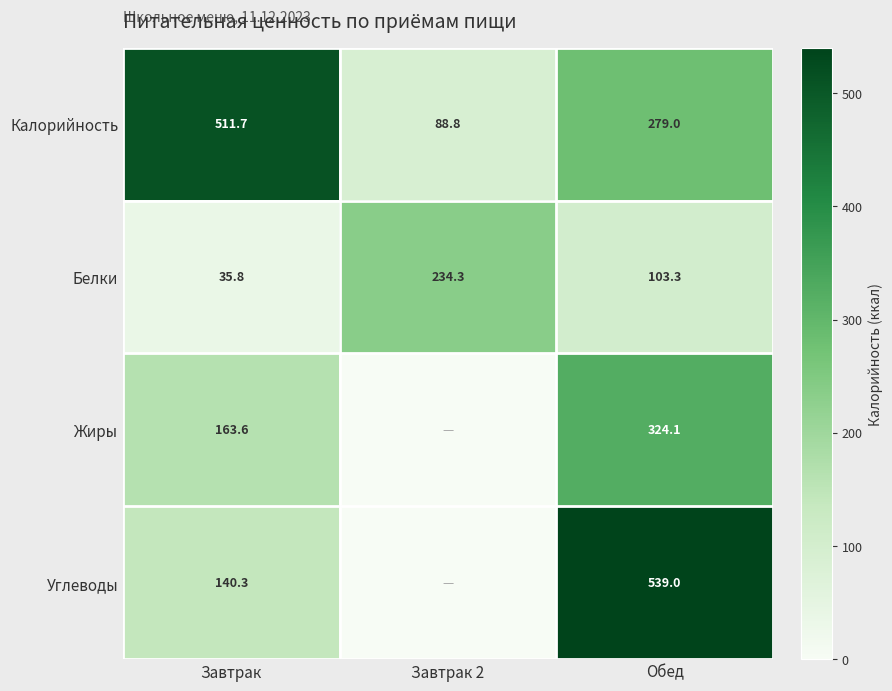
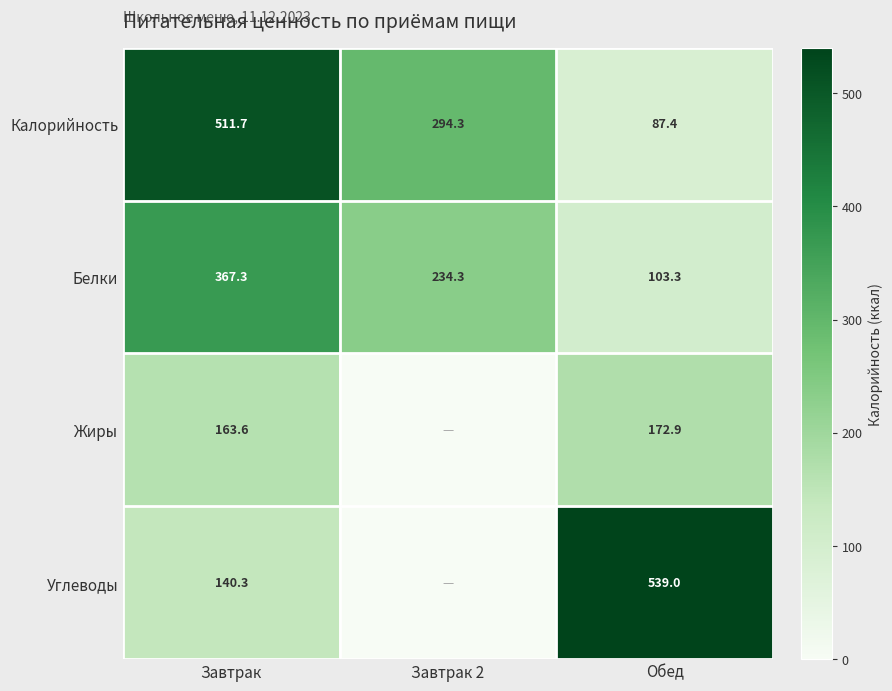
  {
    "Калорийность": {
      "Завтрак": 511.7,
-     "Завтрак 2": 88.8,
-     "Обед": 279.0
+     "Завтрак 2": 294.3,
+     "Обед": 87.4
    },
    "Белки": {
-     "Завтрак": 35.8,
+     "Завтрак": 367.3,
      "Завтрак 2": 234.3,
      "Обед": 103.3
    },
    "Жиры": {
      "Завтрак": 163.6,
-     "Обед": 324.1
+     "Обед": 172.9
    },
    "Углеводы": {
      "Завтрак": 140.3,
      "Обед": 539.0
    }
  }
